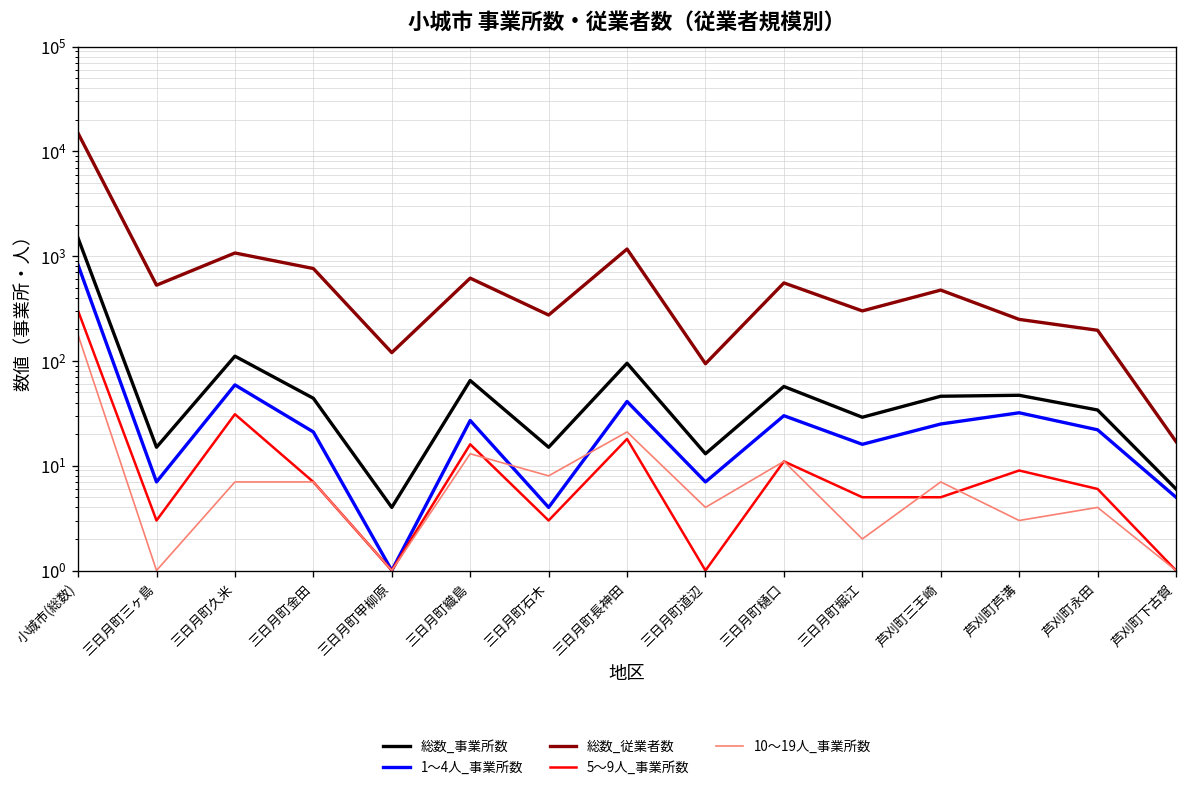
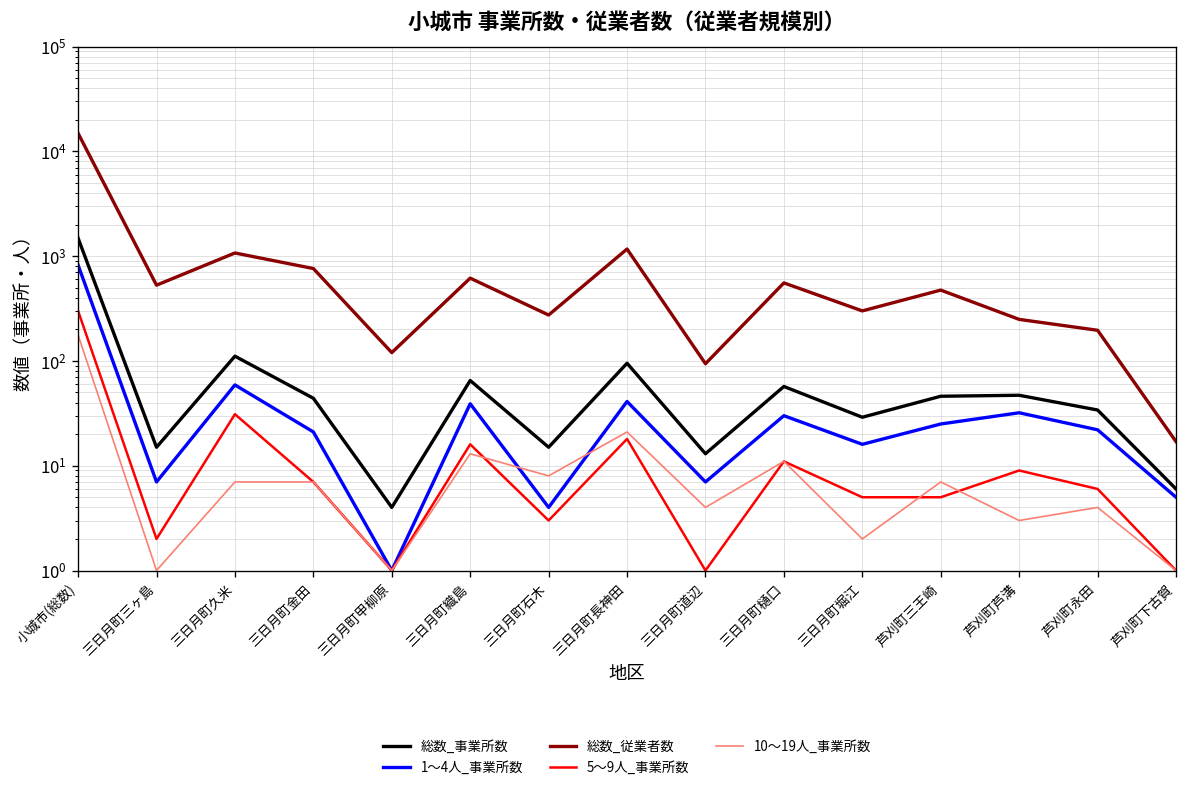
  {
    "総数_事業所数": {
      "小城市(総数)": 1500,
      "三日月町三ヶ島": 15,
      "三日月町久米": 110,
      "三日月町金田": 40,
      "三日月町甲柳原": 4,
      "三日月町織島": 70,
      "三日月町石木": 15,
      "三日月町長神田": 100,
      "三日月町道辺": 13,
      "三日月町樋口": 60,
      "三日月町堀江": 29,
      "芦刈町三王崎": 50,
      "芦刈町芦溝": 50,
      "芦刈町永田": 34,
      "芦刈町下古賀": 6
    },
    "1～4人_事業所数": {
      "小城市(総数)": 800,
      "三日月町三ヶ島": 7,
      "三日月町久米": 60,
      "三日月町金田": 21,
-     "三日月町織島": 27,
+     "三日月町織島": 40,
      "三日月町石木": 4,
      "三日月町長神田": 40,
      "三日月町道辺": 7,
      "三日月町樋口": 30,
      "三日月町堀江": 16,
      "芦刈町三王崎": 25,
      "芦刈町芦溝": 32,
      "芦刈町永田": 22,
      "芦刈町下古賀": 5
    },
    "総数_従業者数": {
      "小城市(総数)": 15000,
      "三日月町三ヶ島": 500,
      "三日月町久米": 1100,
      "三日月町金田": 800,
      "三日月町甲柳原": 120,
      "三日月町織島": 600,
      "三日月町石木": 270,
      "三日月町長神田": 1200,
      "三日月町道辺": 90,
      "三日月町樋口": 600,
      "三日月町堀江": 300,
      "芦刈町三王崎": 500,
      "芦刈町芦溝": 250,
      "芦刈町永田": 200,
      "芦刈町下古賀": 17
    },
    "5～9人_事業所数": {
      "小城市(総数)": 300,
-     "三日月町三ヶ島": 3,
+     "三日月町三ヶ島": 2,
      "三日月町久米": 31,
      "三日月町織島": 16,
      "三日月町石木": 3,
      "三日月町長神田": 18,
      "三日月町道辺": 1,
      "三日月町堀江": 5,
      "芦刈町三王崎": 5,
      "芦刈町芦溝": 9,
      "芦刈町永田": 6
    },
    "10～19人_事業所数": {
      "小城市(総数)": 180,
      "三日月町三ヶ島": 1,
      "三日月町久米": 7,
      "三日月町織島": 13,
      "三日月町石木": 8,
      "三日月町長神田": 21,
      "三日月町道辺": 4,
      "三日月町堀江": 2,
      "芦刈町三王崎": 7,
      "芦刈町芦溝": 3,
      "芦刈町永田": 4
    }
  }
